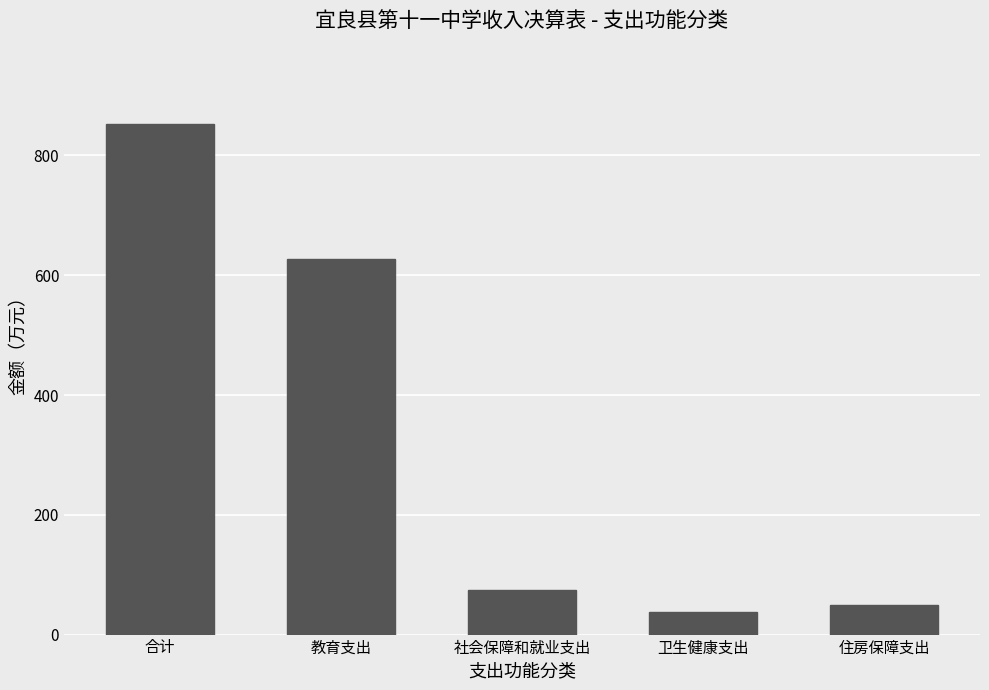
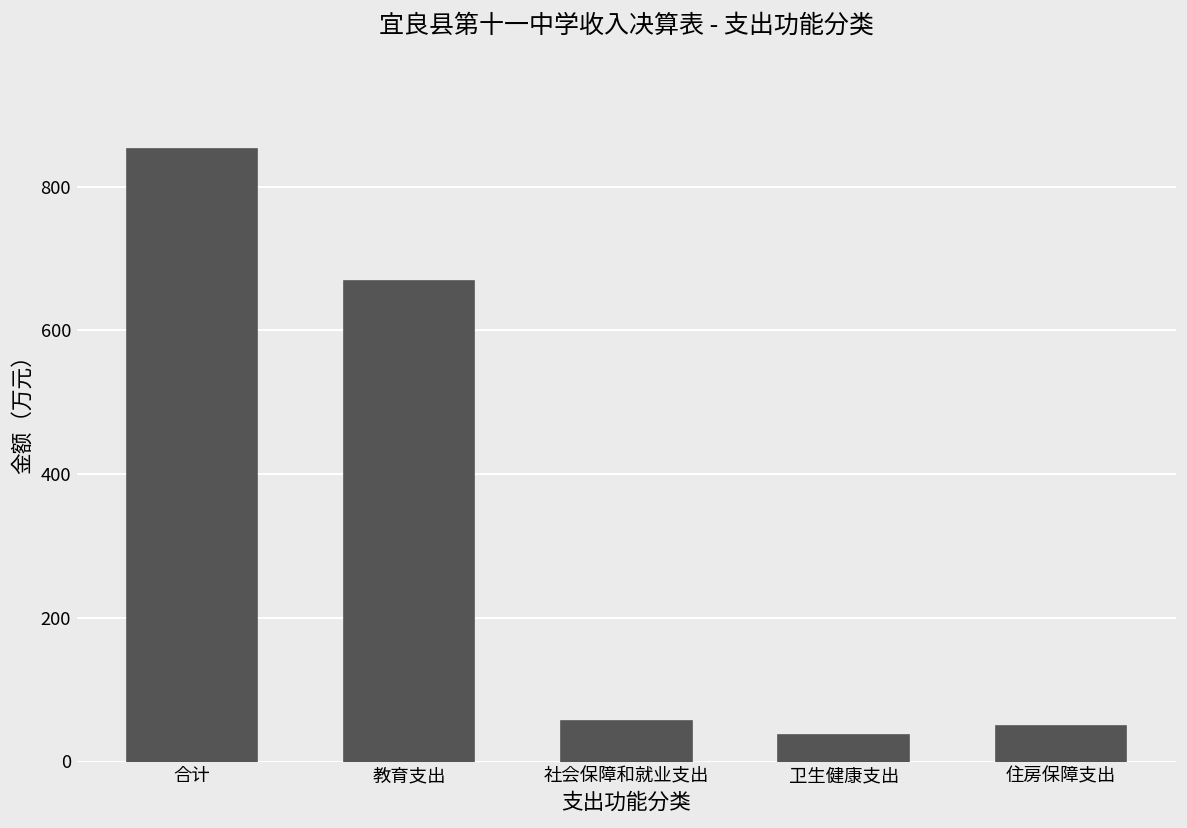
  {
    "合计": 850,
-   "教育支出": 630,
-   "社会保障和就业支出": 80,
+   "教育支出": 670,
+   "社会保障和就业支出": 60,
    "卫生健康支出": 40,
    "住房保障支出": 50
  }
